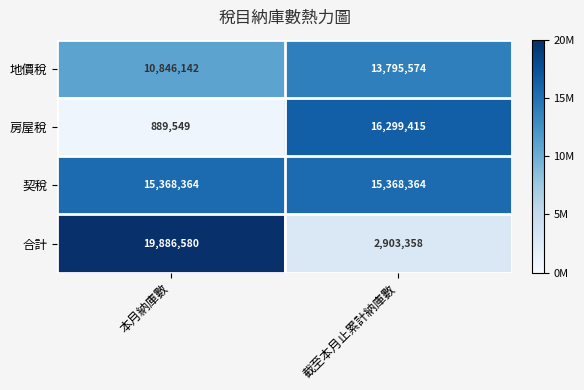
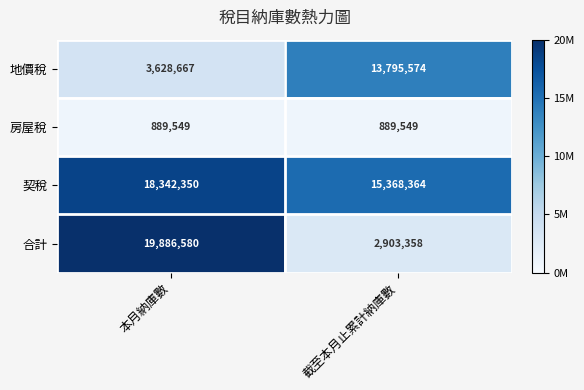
  {
    "地價稅": {
-     "本月納庫數": "10,846,142",
+     "本月納庫數": "3,628,667",
      "截至本月止累計納庫數": "13,795,574"
    },
    "房屋稅": {
      "本月納庫數": "889,549",
-     "截至本月止累計納庫數": "16,299,415"
+     "截至本月止累計納庫數": "889,549"
    },
    "契稅": {
-     "本月納庫數": "15,368,364",
+     "本月納庫數": "18,342,350",
      "截至本月止累計納庫數": "15,368,364"
    },
    "合計": {
      "本月納庫數": "19,886,580",
      "截至本月止累計納庫數": "2,903,358"
    }
  }
